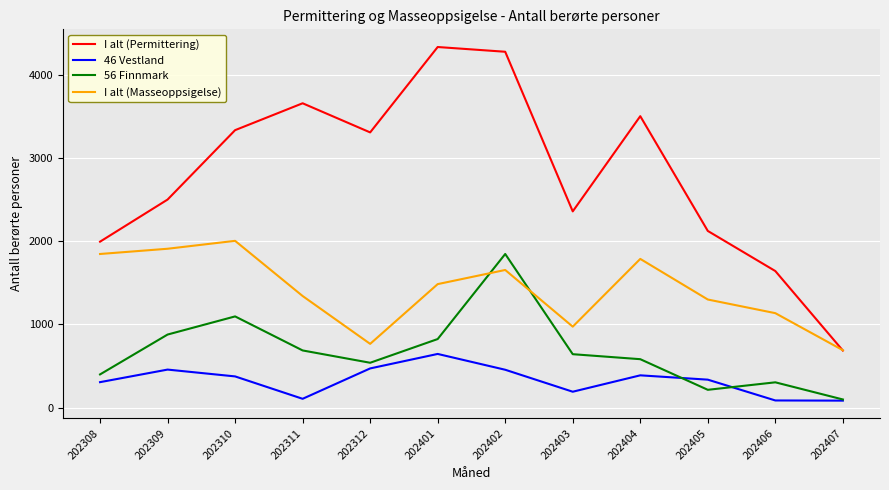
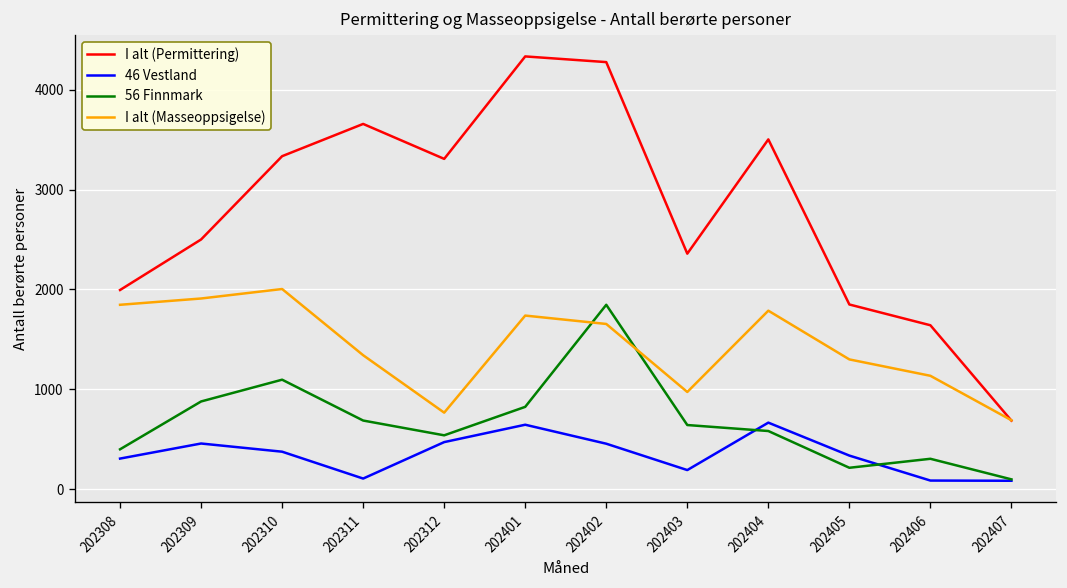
  {
    "I alt (Permittering)": {
      "202308": 2000,
      "202309": 2500,
      "202310": 3300,
      "202311": 3700,
      "202312": 3300,
      "202401": 4300,
      "202402": 4300,
      "202403": 2400,
      "202404": 3500,
-     "202405": 2100,
+     "202405": 1800,
      "202406": 1600
    },
    "46 Vestland": {
      "202308": 300,
      "202309": 500,
      "202310": 400,
      "202311": 100,
      "202312": 500,
      "202401": 600,
      "202402": 500,
      "202403": 200,
-     "202404": 400,
+     "202404": 700,
      "202405": 300,
      "202406": 100
    },
    "56 Finnmark": {
      "202308": 400,
      "202309": 900,
      "202310": 1100,
      "202311": 700,
      "202312": 500,
      "202401": 800,
      "202402": 1800,
      "202403": 600,
      "202404": 600,
      "202405": 200,
      "202406": 300
    },
    "I alt (Masseoppsigelse)": {
      "202308": 1800,
      "202309": 1900,
      "202310": 2000,
      "202311": 1300,
      "202312": 800,
-     "202401": 1500,
+     "202401": 1700,
      "202402": 1700,
      "202403": 1000,
      "202404": 1800,
      "202405": 1300,
      "202406": 1100
    }
  }
